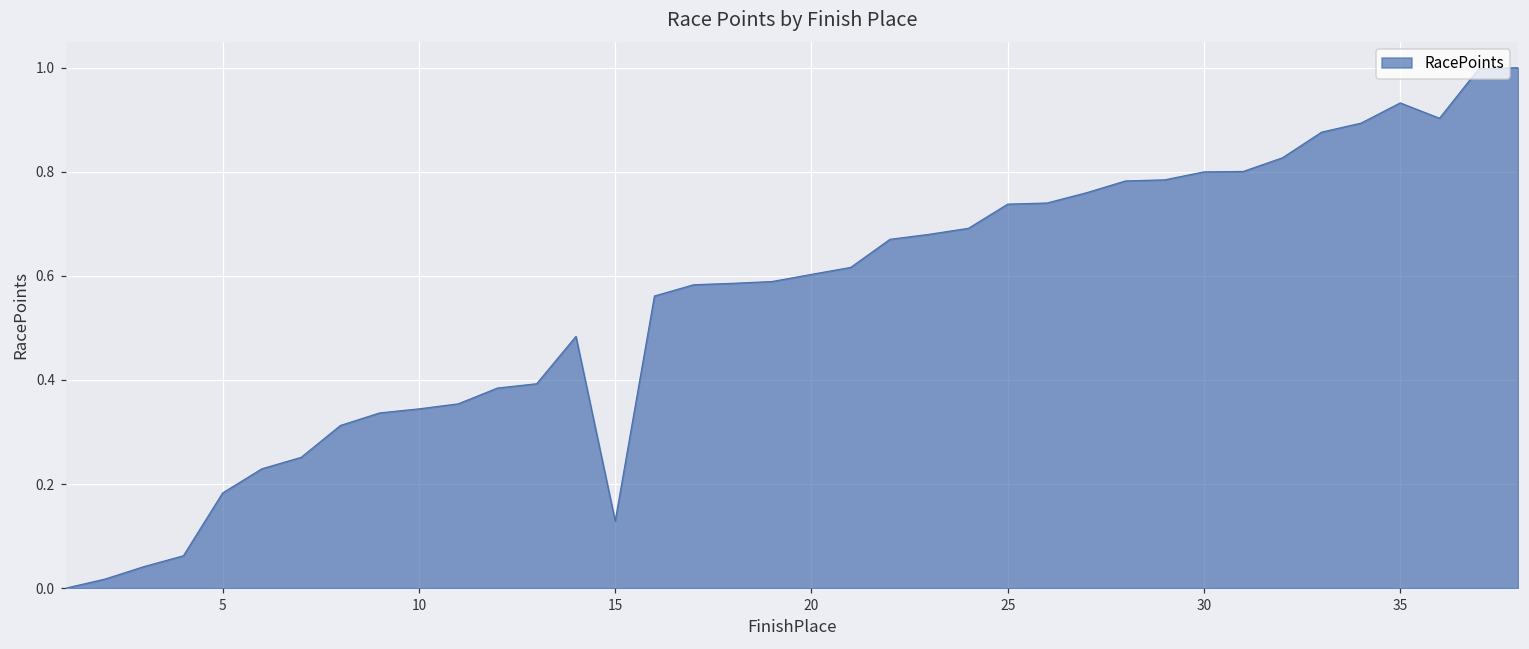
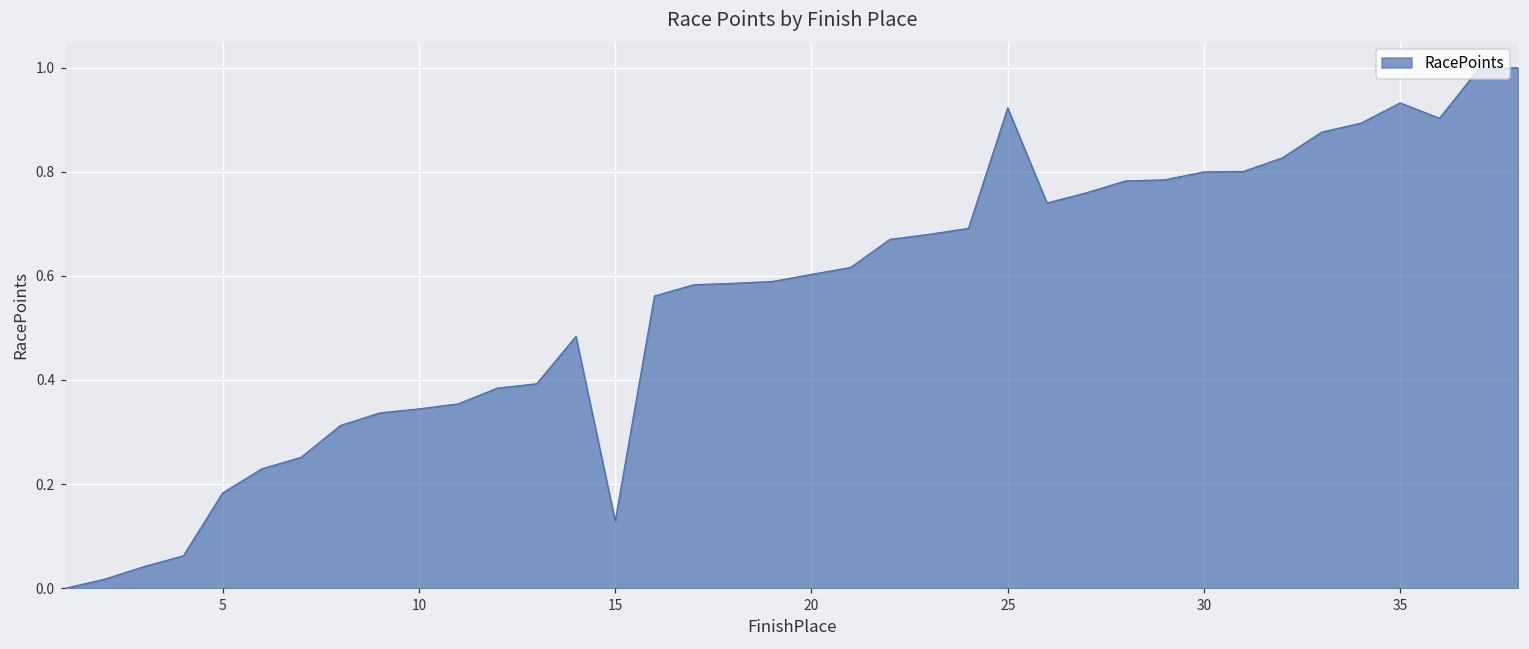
  {
    "5": 0.18,
    "10": 0.34,
    "15": 0.13,
    "20": 0.60,
-   "25": 0.74,
+   "25": 0.92,
    "30": 0.80,
    "35": 0.93
  }
